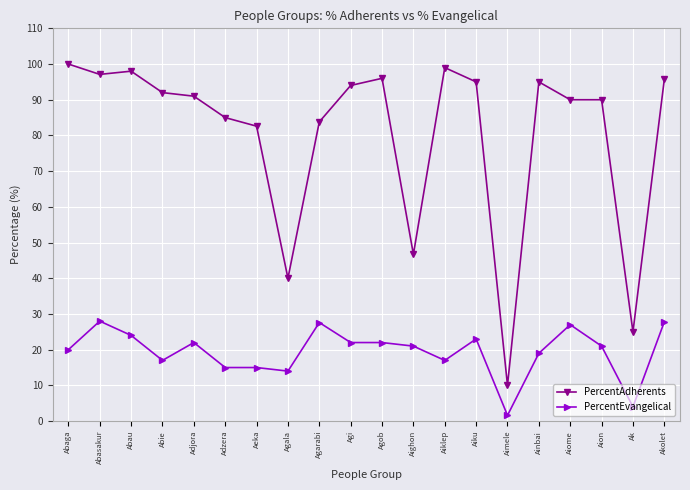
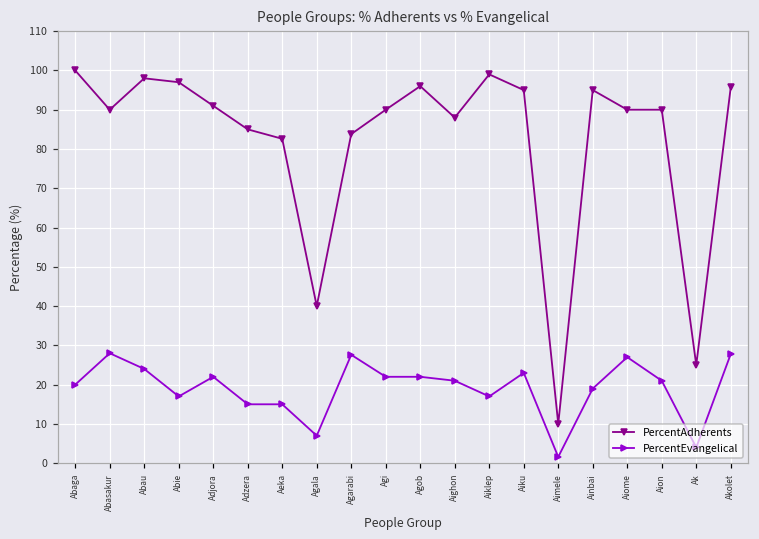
  {
    "PercentAdherents": {
      "Abaga": 100,
-     "Abasakur": 97,
+     "Abasakur": 90,
      "Abau": 98,
-     "Abie": 92,
+     "Abie": 97,
      "Adjora": 91,
      "Adzera": 85,
      "Aeka": 83,
      "Agala": 40,
      "Agarabi": 84,
-     "Agi": 94,
+     "Agi": 90,
      "Agob": 96,
-     "Aighon": 47,
+     "Aighon": 88,
      "Aiklep": 99,
      "Aiku": 95,
      "Aimele": 10,
      "Ainbai": 95,
      "Aiome": 90,
      "Aion": 90,
      "Ak": 25,
      "Akolet": 96
    },
    "PercentEvangelical": {
      "Abaga": 20,
      "Abasakur": 28,
      "Abau": 24,
      "Abie": 17,
      "Adjora": 22,
      "Adzera": 15,
      "Aeka": 15,
-     "Agala": 14,
+     "Agala": 7,
      "Agarabi": 28,
      "Agi": 22,
      "Agob": 22,
      "Aighon": 21,
      "Aiklep": 17,
      "Aiku": 23,
      "Aimele": 2,
      "Ainbai": 19,
      "Aiome": 27,
      "Aion": 21,
      "Akolet": 28
    }
  }
